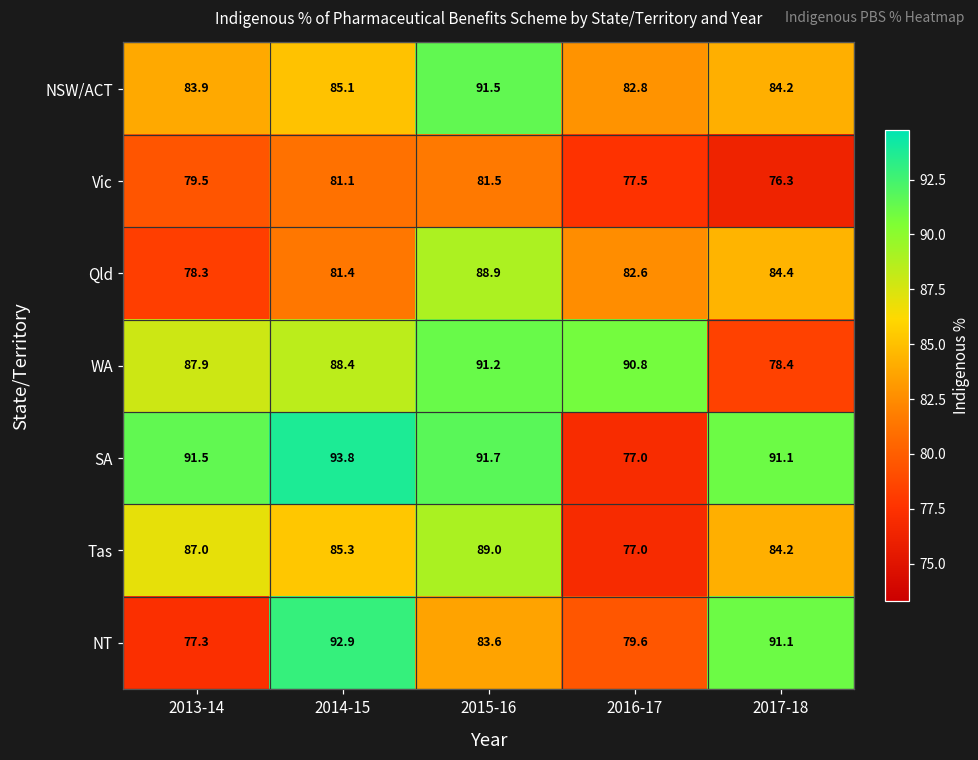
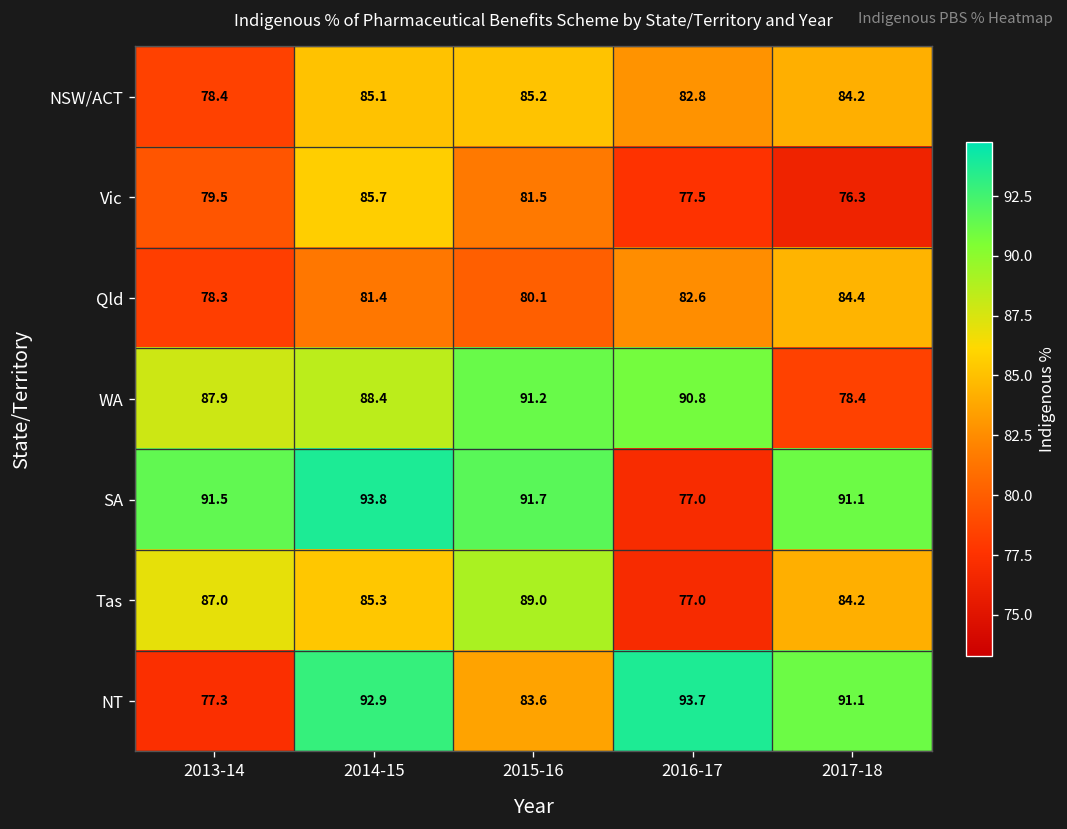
  {
    "NSW/ACT": {
-     "2013-14": 83.9,
+     "2013-14": 78.4,
      "2014-15": 85.1,
-     "2015-16": 91.5,
+     "2015-16": 85.2,
      "2016-17": 82.8,
      "2017-18": 84.2
    },
    "Vic": {
      "2013-14": 79.5,
-     "2014-15": 81.1,
+     "2014-15": 85.7,
      "2015-16": 81.5,
      "2016-17": 77.5,
      "2017-18": 76.3
    },
    "Qld": {
      "2013-14": 78.3,
      "2014-15": 81.4,
-     "2015-16": 88.9,
+     "2015-16": 80.1,
      "2016-17": 82.6,
      "2017-18": 84.4
    },
    "WA": {
      "2013-14": 87.9,
      "2014-15": 88.4,
      "2015-16": 91.2,
      "2016-17": 90.8,
      "2017-18": 78.4
    },
    "SA": {
      "2013-14": 91.5,
      "2014-15": 93.8,
      "2015-16": 91.7,
      "2016-17": 77.0,
      "2017-18": 91.1
    },
    "Tas": {
      "2013-14": 87.0,
      "2014-15": 85.3,
      "2015-16": 89.0,
      "2016-17": 77.0,
      "2017-18": 84.2
    },
    "NT": {
      "2013-14": 77.3,
      "2014-15": 92.9,
      "2015-16": 83.6,
-     "2016-17": 79.6,
+     "2016-17": 93.7,
      "2017-18": 91.1
    }
  }
